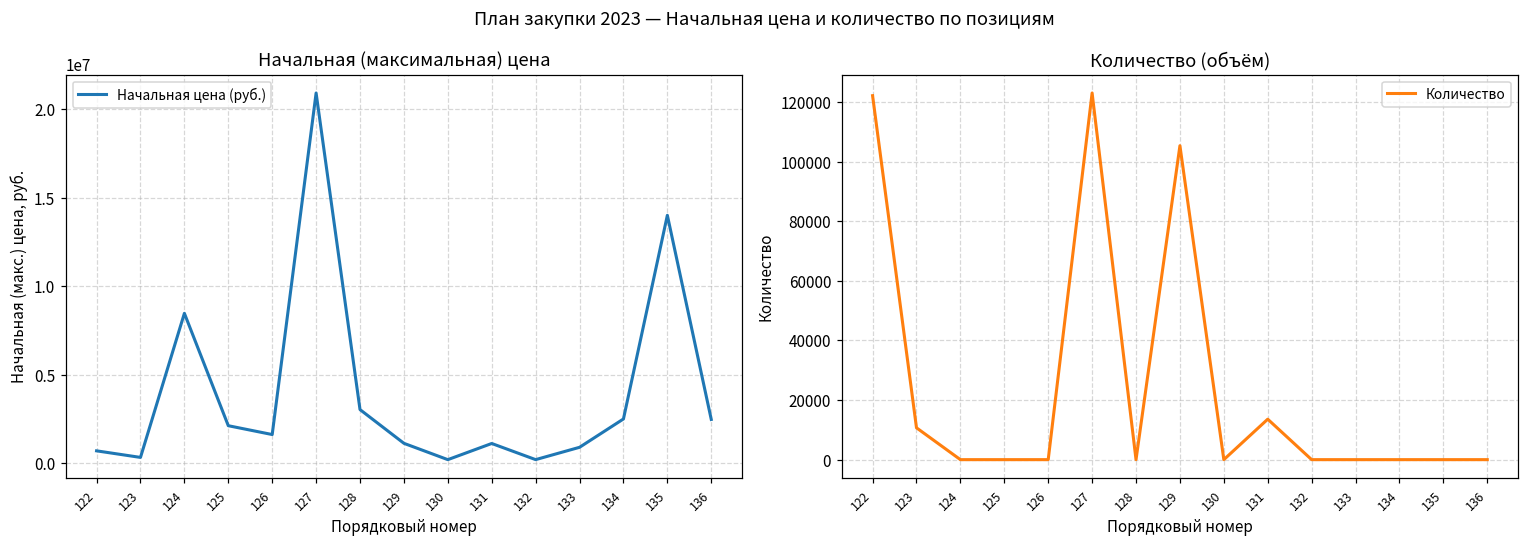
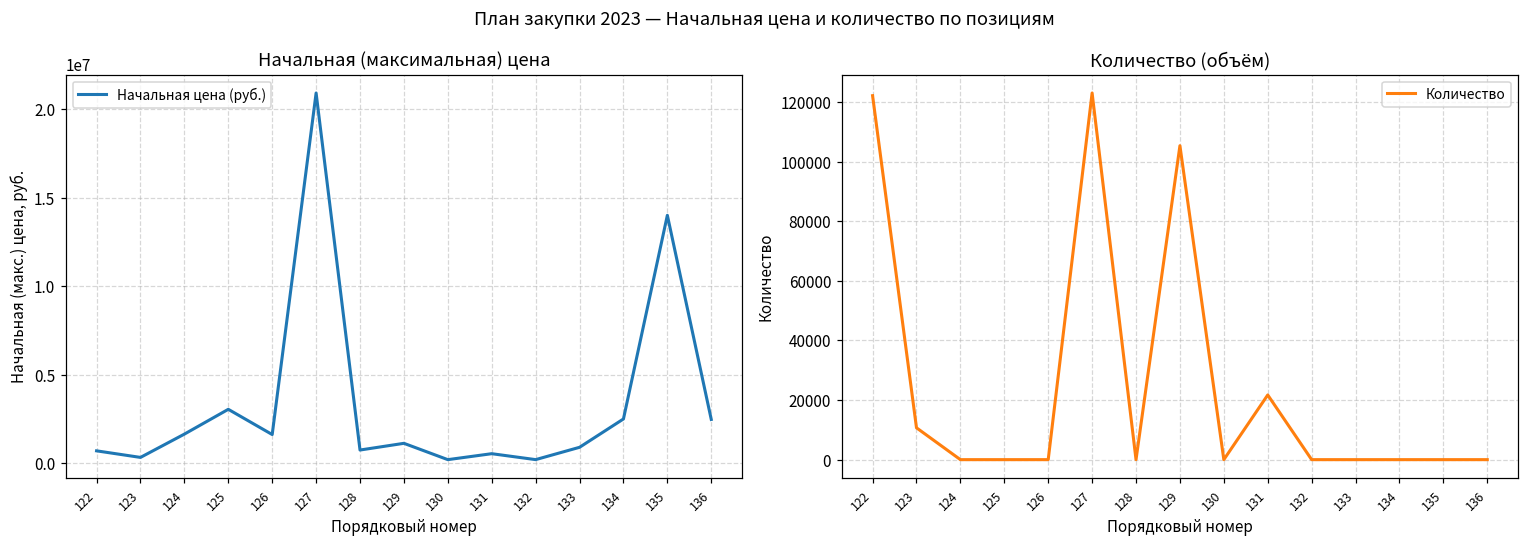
  {
    "Начальная (максимальная) цена": {
      "122": 700000,
      "123": 300000,
-     "124": 8500000,
-     "125": 2100000,
+     "124": 1600000,
+     "125": 3000000,
      "126": 1600000,
      "127": 20900000,
-     "128": 3000000,
+     "128": 700000,
      "129": 1100000,
      "130": 200000,
-     "131": 1100000,
+     "131": 500000,
      "132": 200000,
      "133": 900000,
      "134": 2500000,
      "135": 14000000,
      "136": 2500000
    },
    "Количество (объём)": {
      "122": 122000,
      "123": 11000,
      "124": 0,
      "125": 0,
      "126": 0,
      "127": 123000,
      "128": 0,
      "129": 105000,
      "130": 0,
-     "131": 14000,
+     "131": 22000,
      "132": 0,
      "133": 0,
      "134": 0,
      "135": 0,
      "136": 0
    }
  }
